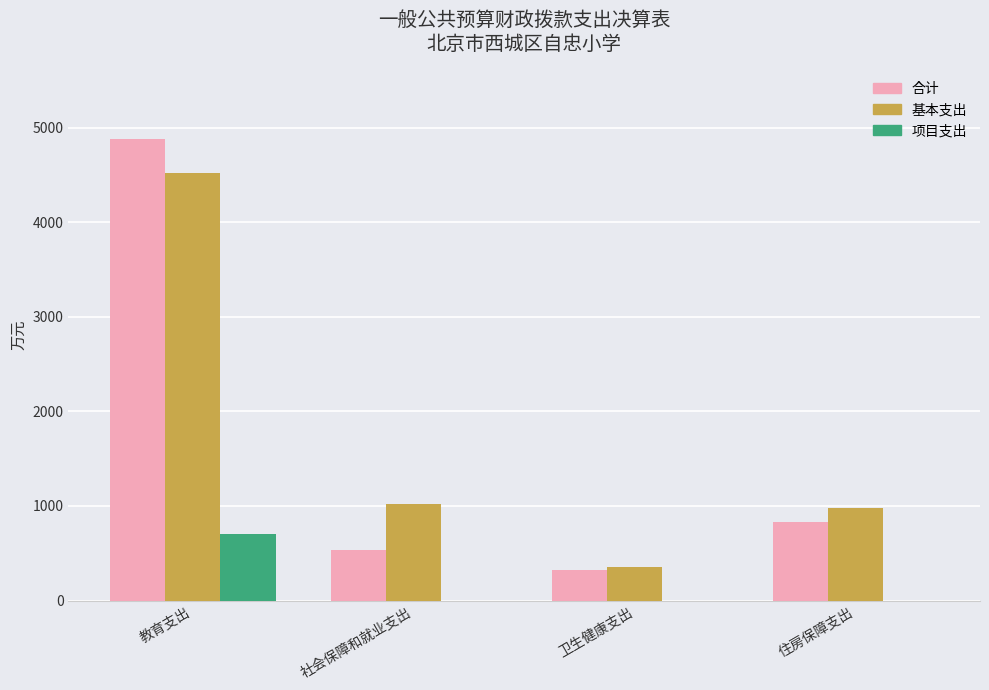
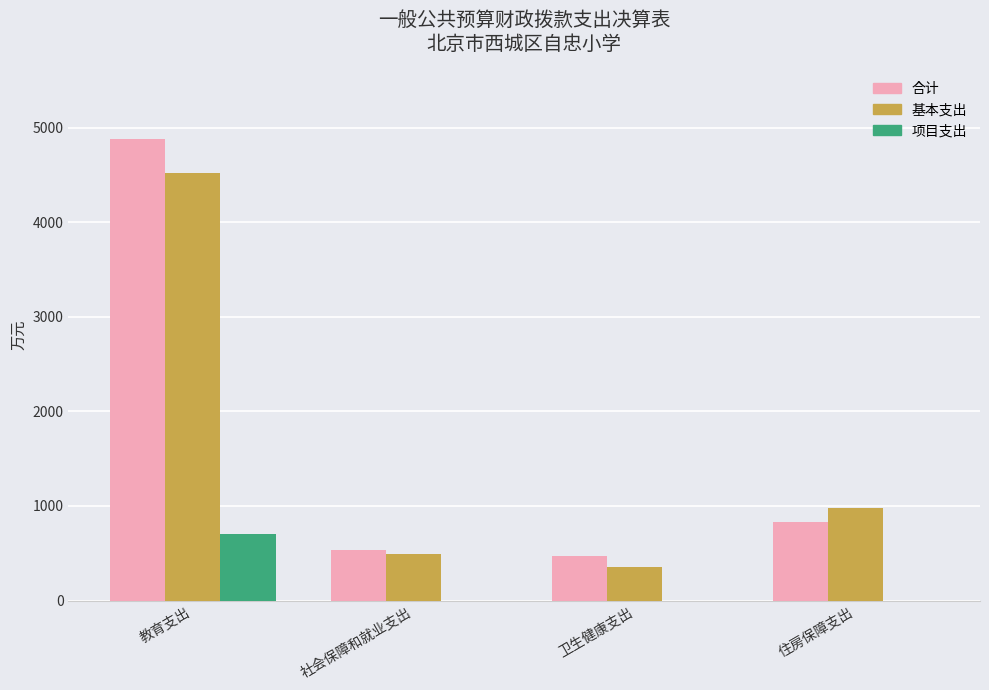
  {
    "合计": {
      "教育支出": 4900,
      "社会保障和就业支出": 500,
-     "卫生健康支出": 300,
+     "卫生健康支出": 500,
      "住房保障支出": 800
    },
    "基本支出": {
      "教育支出": 4500,
-     "社会保障和就业支出": 1000,
+     "社会保障和就业支出": 500,
      "卫生健康支出": 400,
      "住房保障支出": 1000
    },
    "项目支出": {
      "教育支出": 700,
      "社会保障和就业支出": 0,
      "卫生健康支出": 0,
      "住房保障支出": 0
    }
  }
